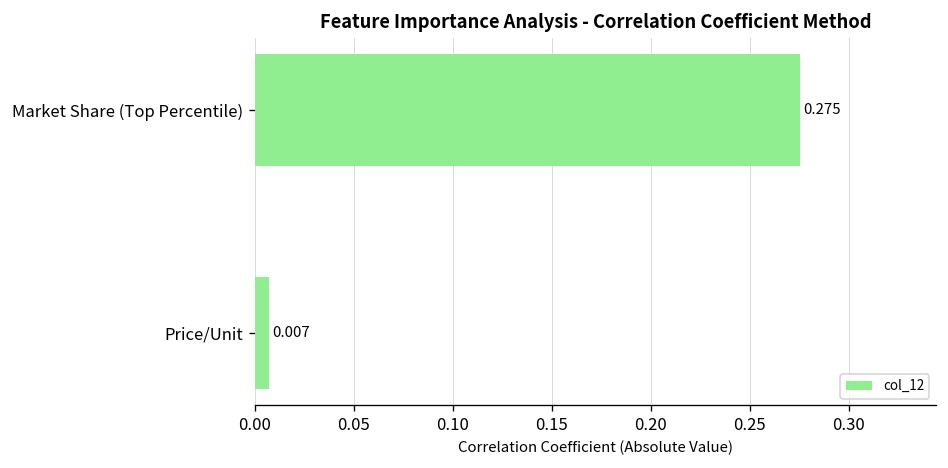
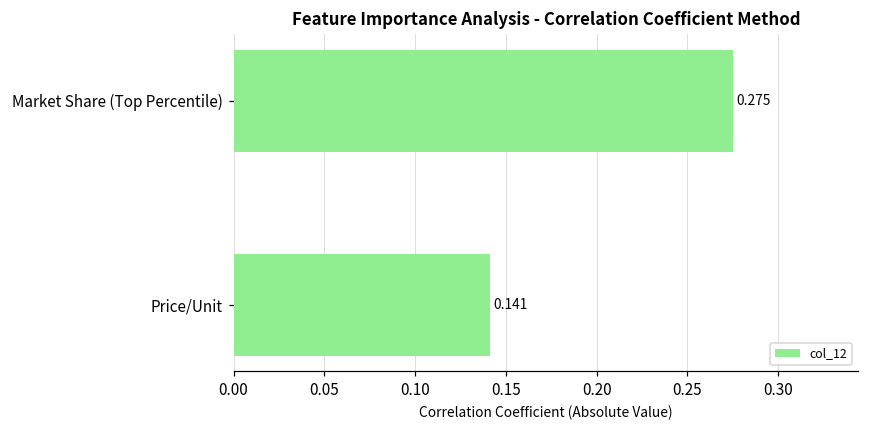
  {
    "Market Share (Top Percentile)": 0.275,
-   "Price/Unit": 0.007
+   "Price/Unit": 0.141
  }
